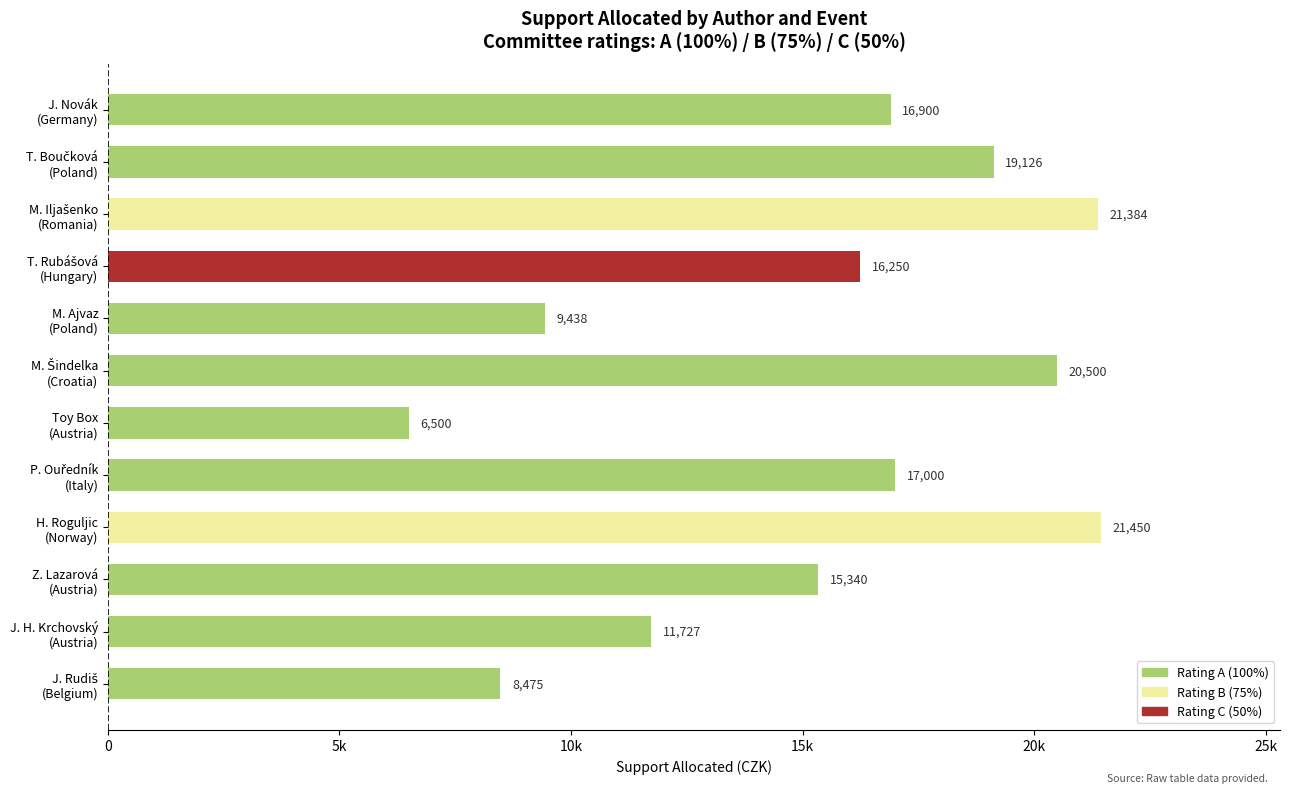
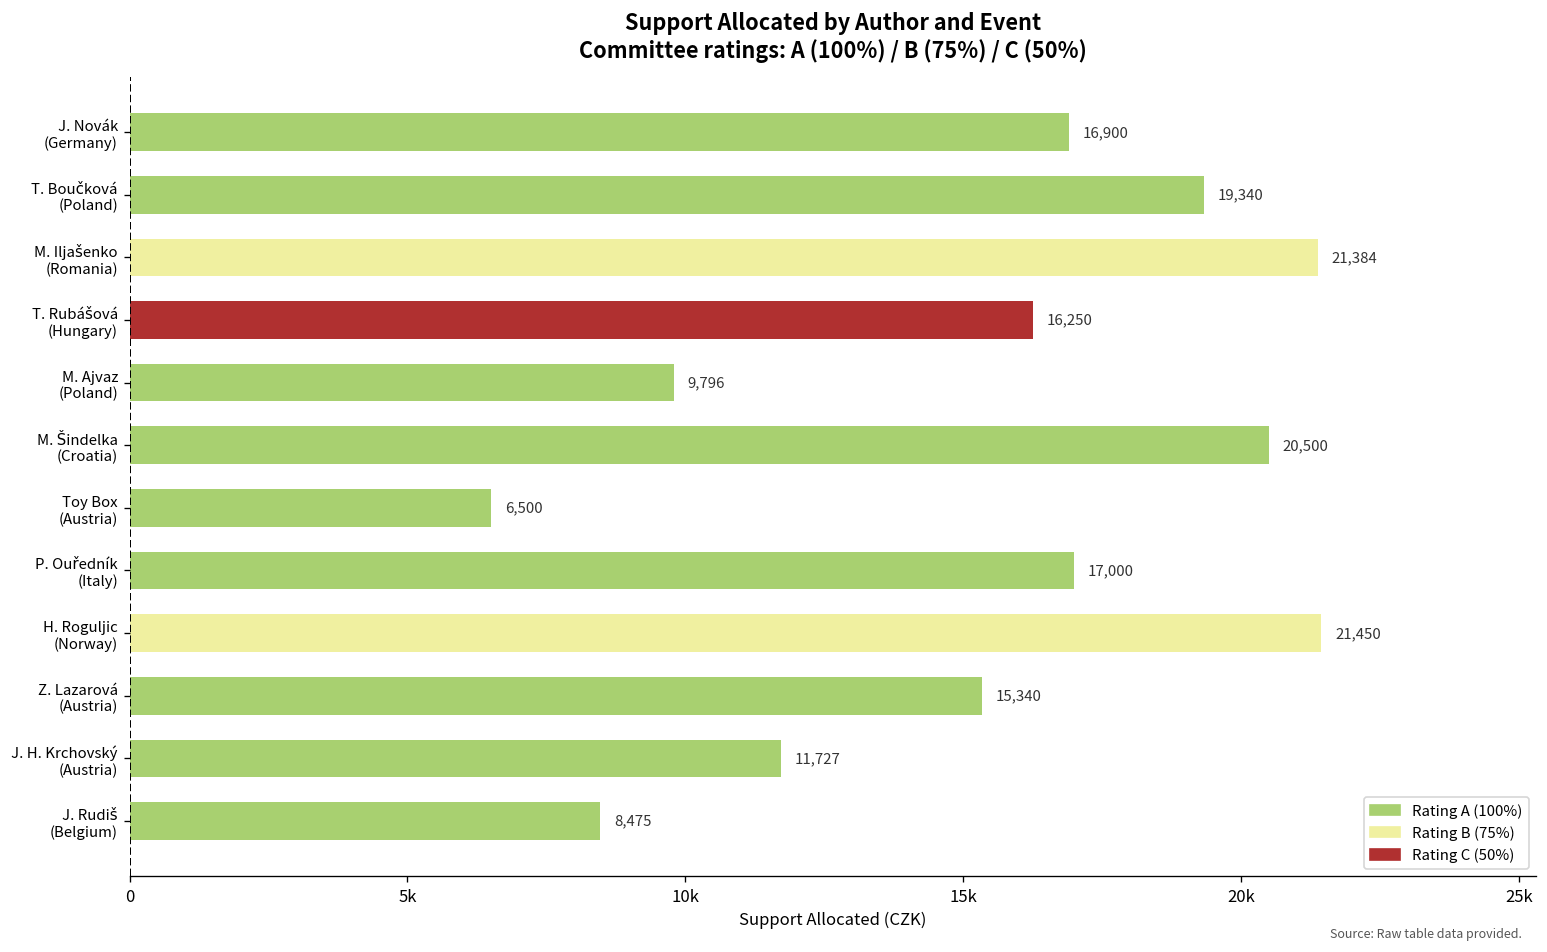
  {
    "J. Novák (Germany)": "16,900",
-   "T. Boučková (Poland)": "19,126",
+   "T. Boučková (Poland)": "19,340",
    "M. Iljašenko (Romania)": "21,384",
    "T. Rubášová (Hungary)": "16,250",
-   "M. Ajvaz (Poland)": "9,438",
+   "M. Ajvaz (Poland)": "9,796",
    "M. Šindelka (Croatia)": "20,500",
    "Toy Box (Austria)": "6,500",
    "P. Ouředník (Italy)": "17,000",
    "H. Roguljic (Norway)": "21,450",
    "Z. Lazarová (Austria)": "15,340",
    "J. H. Krchovský (Austria)": "11,727",
    "J. Rudiš (Belgium)": "8,475"
  }
